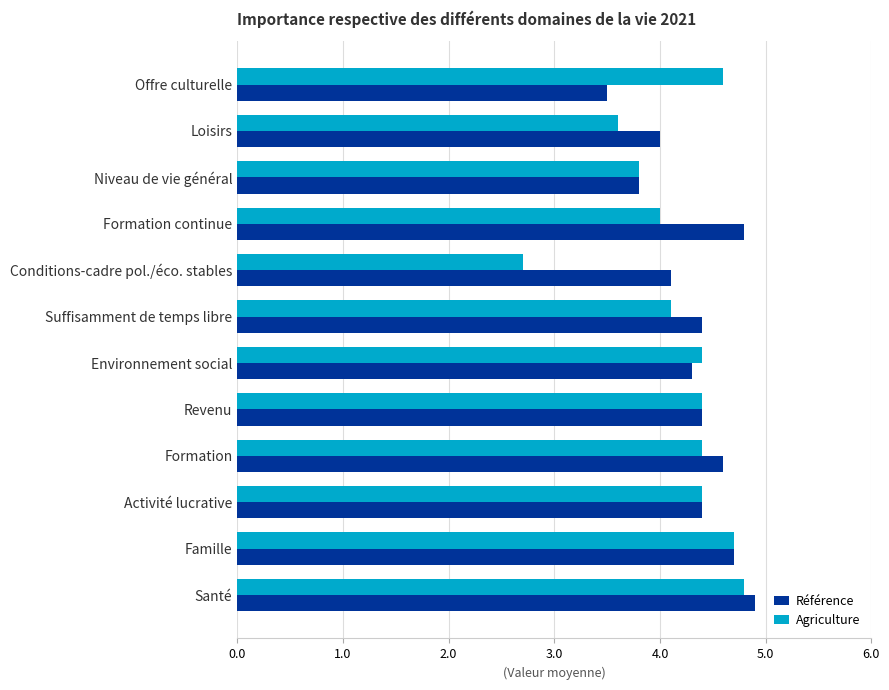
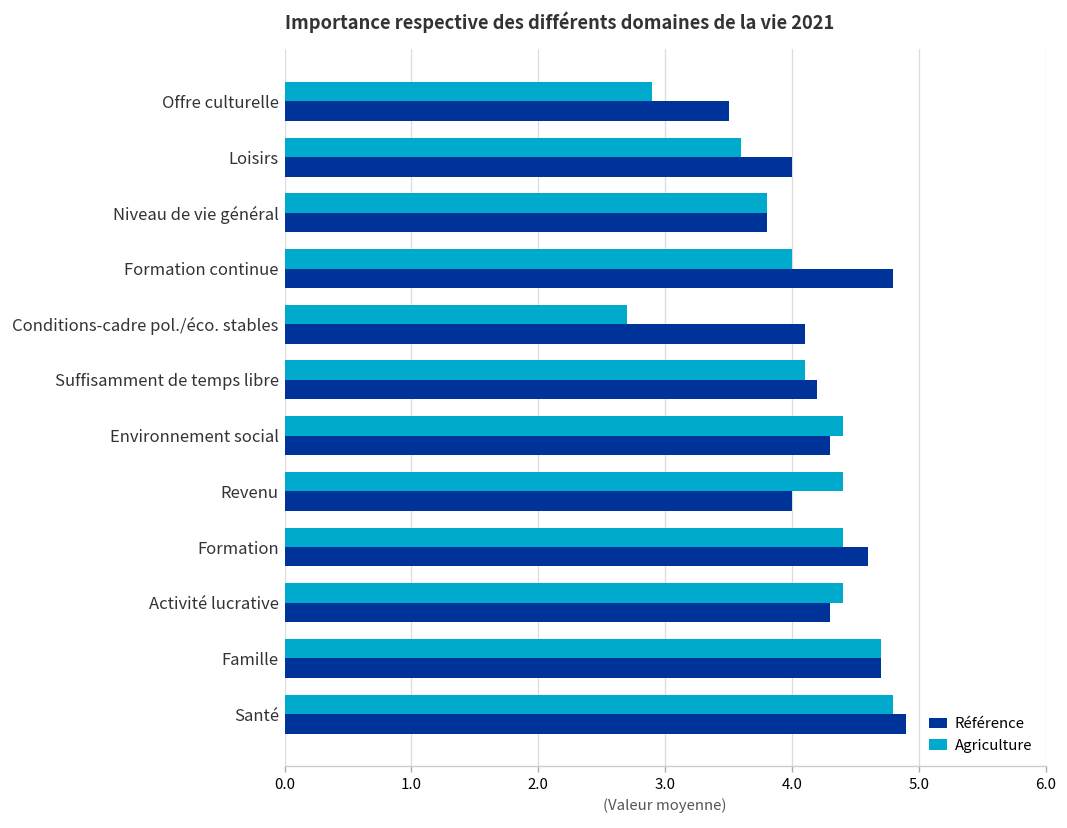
  {
    "Référence": {
      "Offre culturelle": 3.5,
      "Loisirs": 4.0,
      "Niveau de vie général": 3.8,
      "Formation continue": 4.8,
      "Conditions-cadre pol./éco. stables": 4.1,
-     "Suffisamment de temps libre": 4.4,
+     "Suffisamment de temps libre": 4.2,
      "Environnement social": 4.3,
-     "Revenu": 4.4,
+     "Revenu": 4.0,
      "Formation": 4.6,
-     "Activité lucrative": 4.4,
+     "Activité lucrative": 4.3,
      "Famille": 4.7,
      "Santé": 4.9
    },
    "Agriculture": {
-     "Offre culturelle": 4.6,
+     "Offre culturelle": 2.9,
      "Loisirs": 3.6,
      "Niveau de vie général": 3.8,
      "Formation continue": 4.0,
      "Conditions-cadre pol./éco. stables": 2.7,
      "Suffisamment de temps libre": 4.1,
      "Environnement social": 4.4,
      "Revenu": 4.4,
      "Formation": 4.4,
      "Activité lucrative": 4.4,
      "Famille": 4.7,
      "Santé": 4.8
    }
  }
